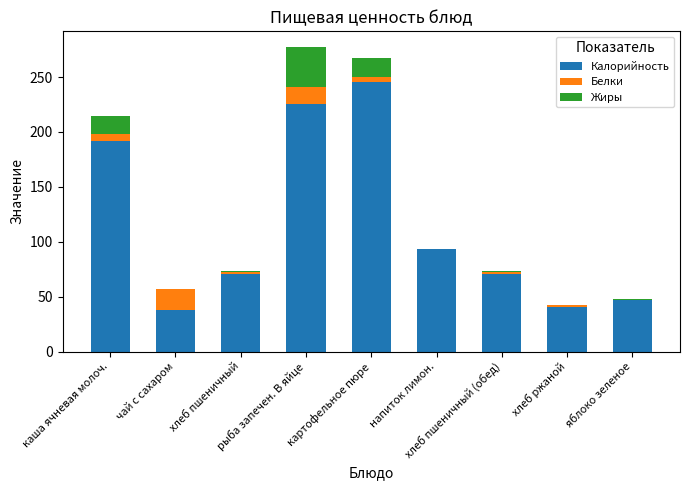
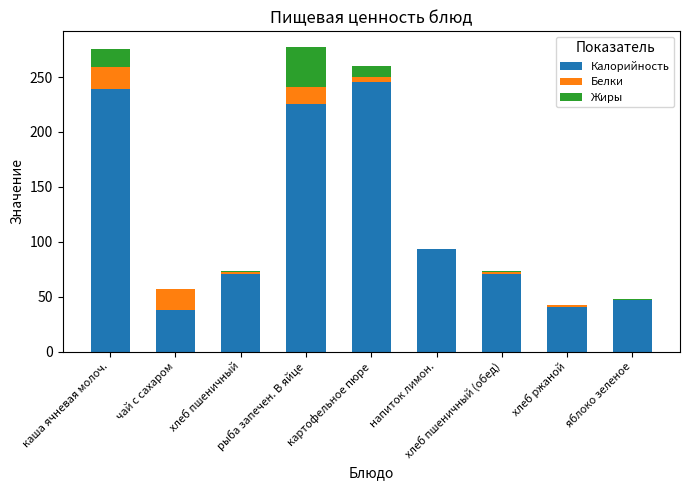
  {
    "Калорийность": {
-     "каша ячневая молоч.": 192,
+     "каша ячневая молоч.": 240,
      "чай с сахаром": 38,
      "хлеб пшеничный": 71,
      "рыба запечен. В яйце": 225,
      "картофельное пюре": 245,
      "напиток лимон.": 93,
      "хлеб пшеничный (обед)": 71,
      "хлеб ржаной": 40,
      "яблоко зеленое": 47
    },
    "Белки": {
-     "каша ячневая молоч.": 7,
+     "каша ячневая молоч.": 20,
      "чай с сахаром": 19,
      "хлеб пшеничный": 2,
      "рыба запечен. В яйце": 16,
      "картофельное пюре": 5,
      "хлеб пшеничный (обед)": 2
    },
    "Жиры": {
      "каша ячневая молоч.": 16,
      "чай с сахаром": 0,
      "рыба запечен. В яйце": 37,
-     "картофельное пюре": 18,
+     "картофельное пюре": 10,
      "напиток лимон.": 0
    }
  }
